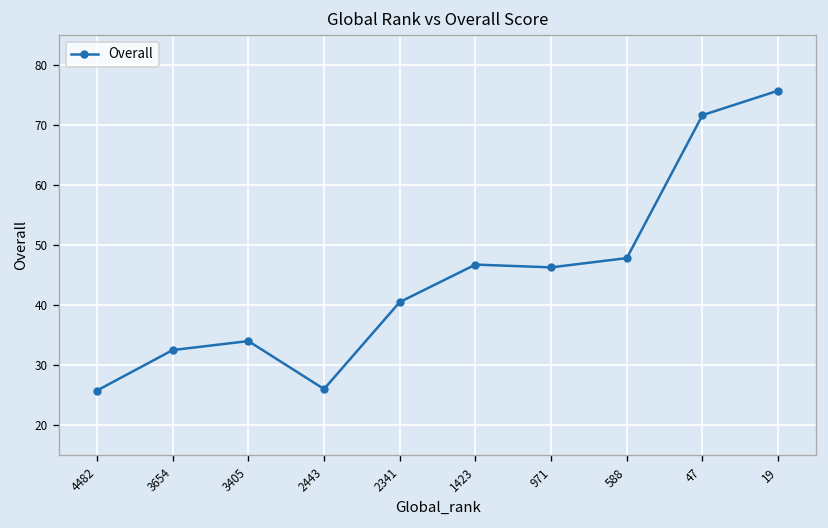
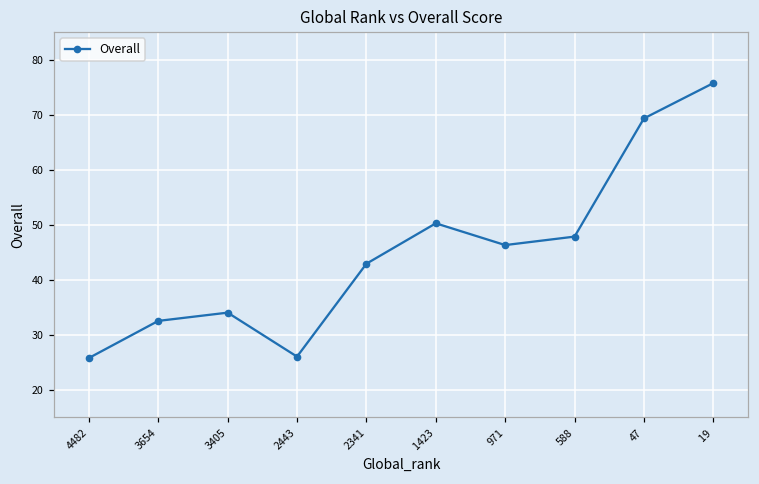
  {
    "4482": 26,
    "3654": 33,
    "3405": 34,
    "2443": 26,
-   "2341": 41,
-   "1423": 47,
+   "2341": 43,
+   "1423": 50,
    "971": 46,
    "588": 48,
-   "47": 72,
+   "47": 69,
    "19": 76
  }
